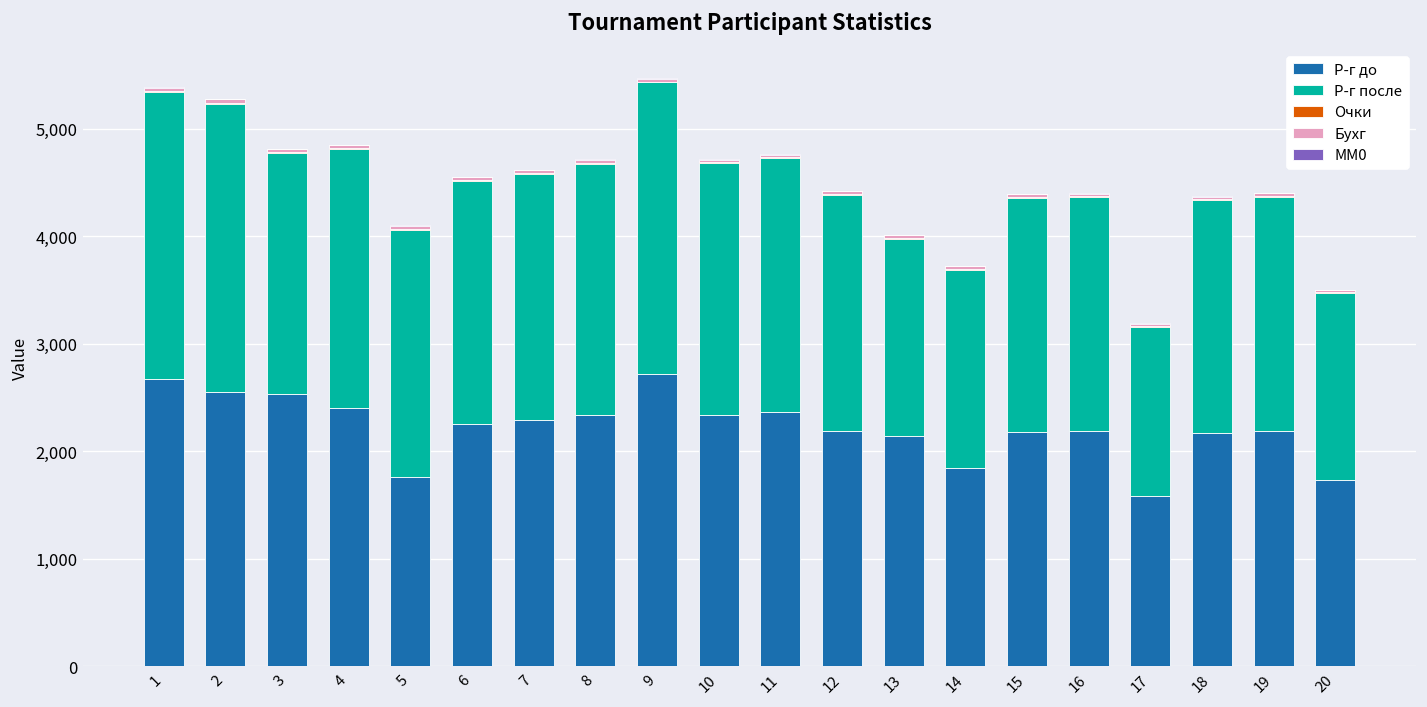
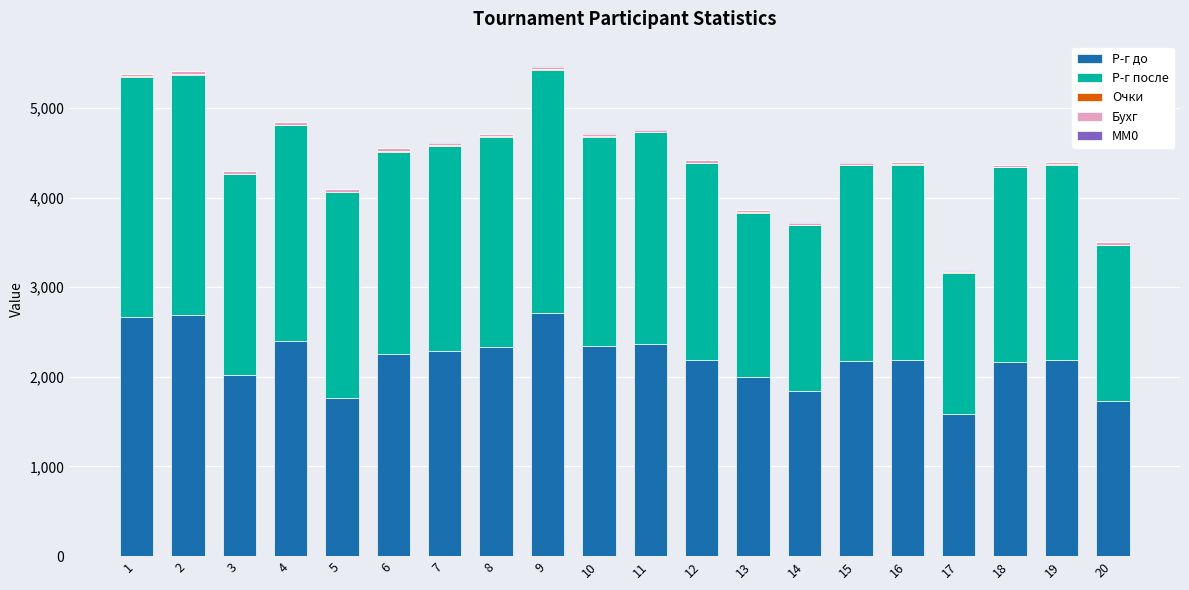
  {
    "Р-г до": {
      "1": "2,700",
-     "2": "2,500",
-     "3": "2,500",
+     "2": "2,700",
+     "3": "2,000",
      "4": "2,400",
      "5": "1,800",
      "6": "2,300",
      "7": "2,300",
      "8": "2,300",
      "9": "2,700",
      "10": "2,300",
      "11": "2,400",
      "12": "2,200",
-     "13": "2,100",
+     "13": "2,000",
      "14": "1,800",
      "15": "2,200",
      "16": "2,200",
      "17": "1,600",
      "18": "2,200",
      "19": "2,200",
      "20": "1,700"
    },
    "Р-г после": {
      "1": "2,700",
      "2": "2,700",
      "3": "2,200",
      "4": "2,400",
      "5": "2,300",
      "6": "2,300",
      "7": "2,300",
      "8": "2,300",
      "9": "2,700",
      "10": "2,300",
      "11": "2,400",
      "12": "2,200",
      "13": "1,800",
      "14": "1,800",
      "15": "2,200",
      "16": "2,200",
      "17": "1,600",
      "18": "2,200",
      "19": "2,200",
      "20": "1,700"
    },
    "Бухг": {
      "1": "0",
      "2": "0",
      "3": "0",
      "4": "0",
      "5": "0",
      "6": "0"
    }
  }
